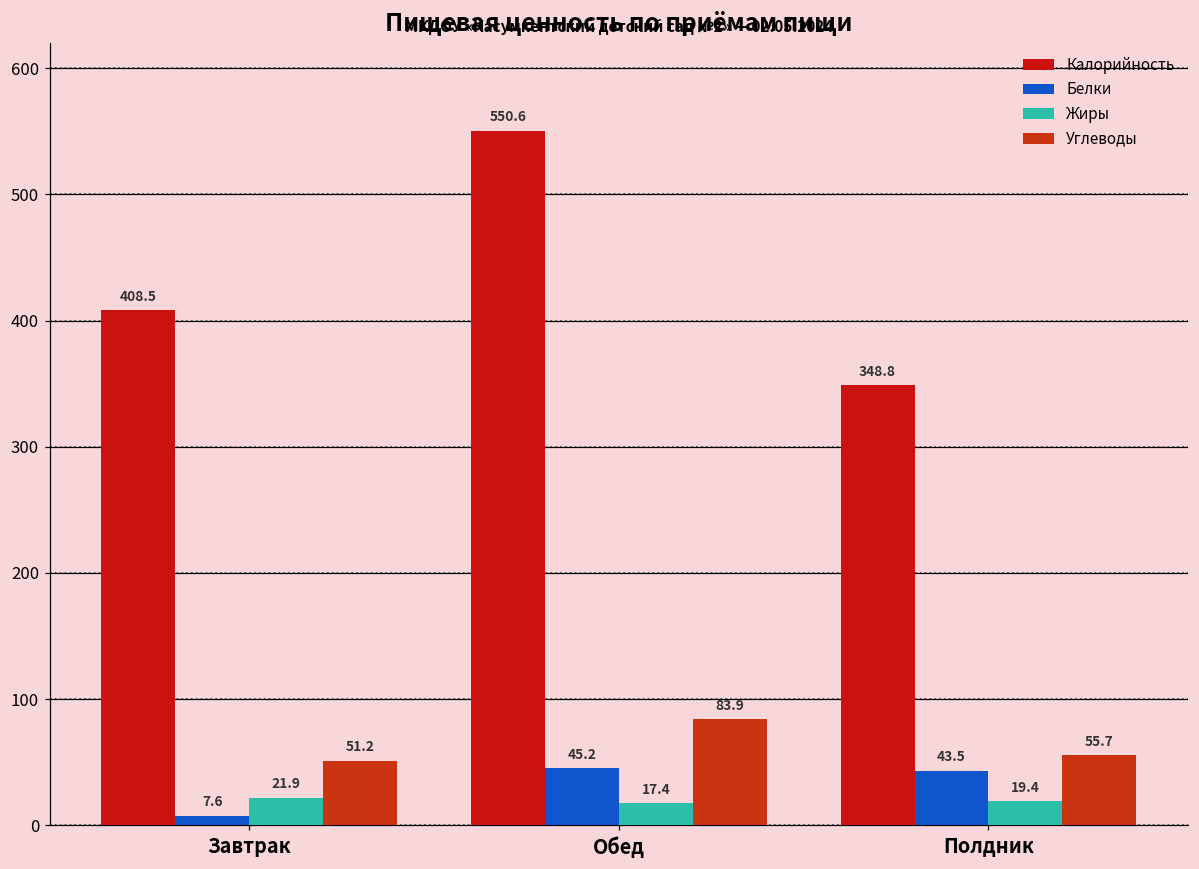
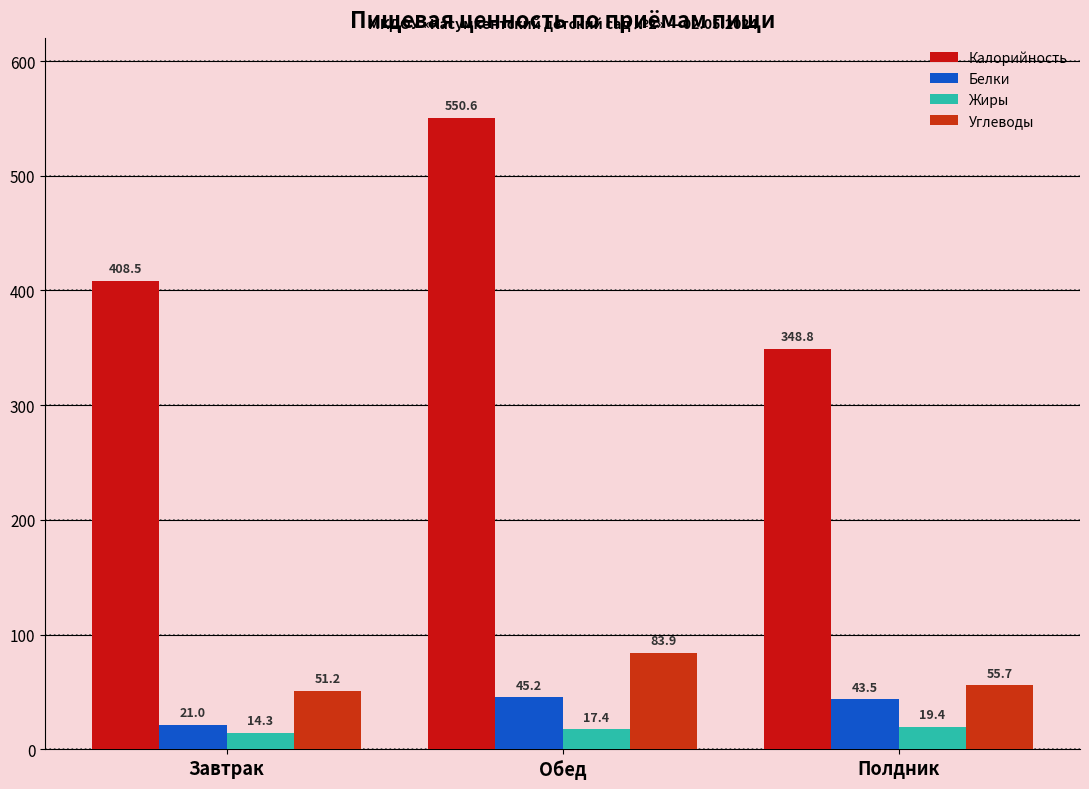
  {
    "Белки": {
-     "Завтрак": 7.6,
+     "Завтрак": 21.0,
      "Обед": 45.2,
      "Полдник": 43.5
    },
    "Жиры": {
-     "Завтрак": 21.9,
+     "Завтрак": 14.3,
      "Обед": 17.4,
      "Полдник": 19.4
    }
  }
